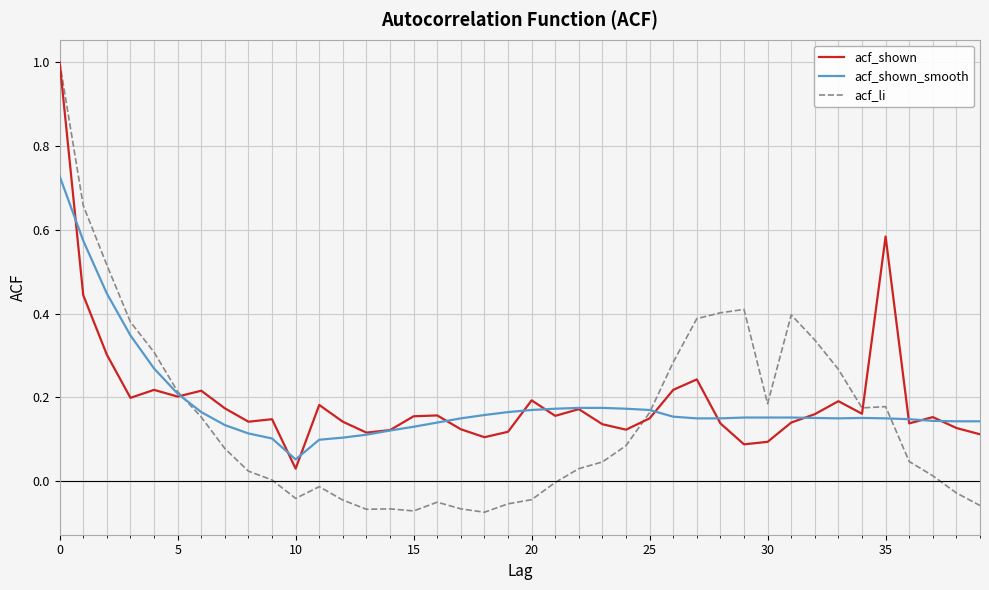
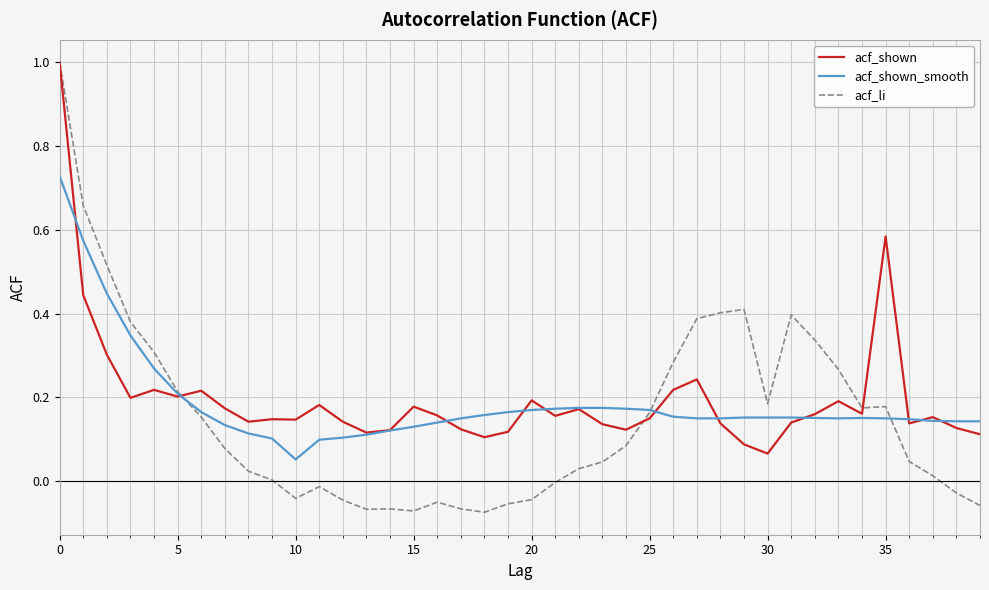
  {
    "acf_shown": {
      "5": 0.20,
-     "10": 0.03,
-     "15": 0.16,
+     "10": 0.15,
+     "15": 0.18,
      "20": 0.19,
      "25": 0.15,
-     "30": 0.09,
+     "30": 0.07,
      "35": 0.58
    },
    "acf_shown_smooth": {
      "0": 0.73,
      "10": 0.05,
      "15": 0.13,
      "20": 0.17,
      "30": 0.15,
      "35": 0.15
    },
    "acf_li": {
      "10": -0.04,
      "15": -0.07,
      "20": -0.04,
      "30": 0.19,
      "35": 0.18
    }
  }
